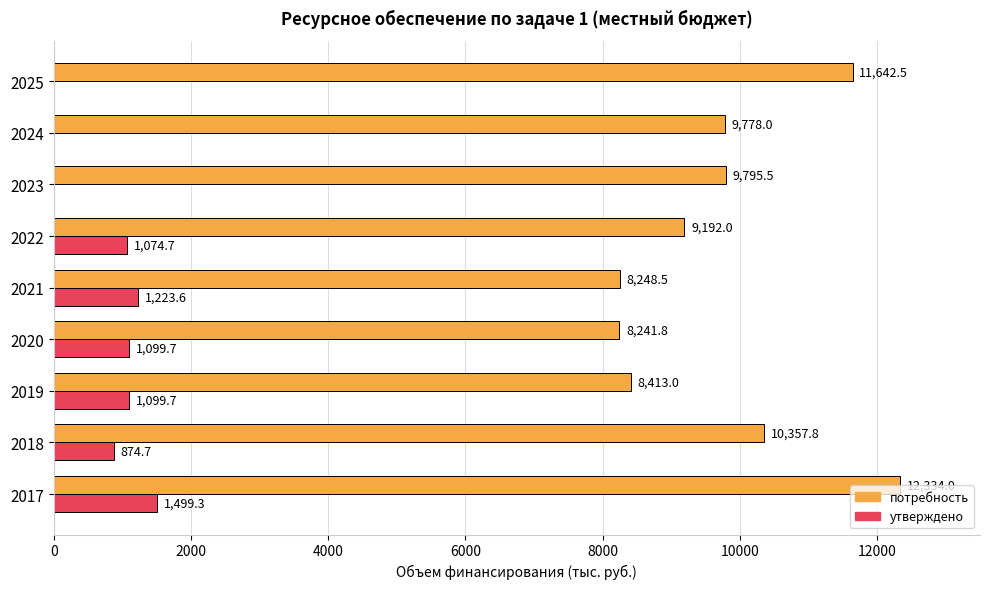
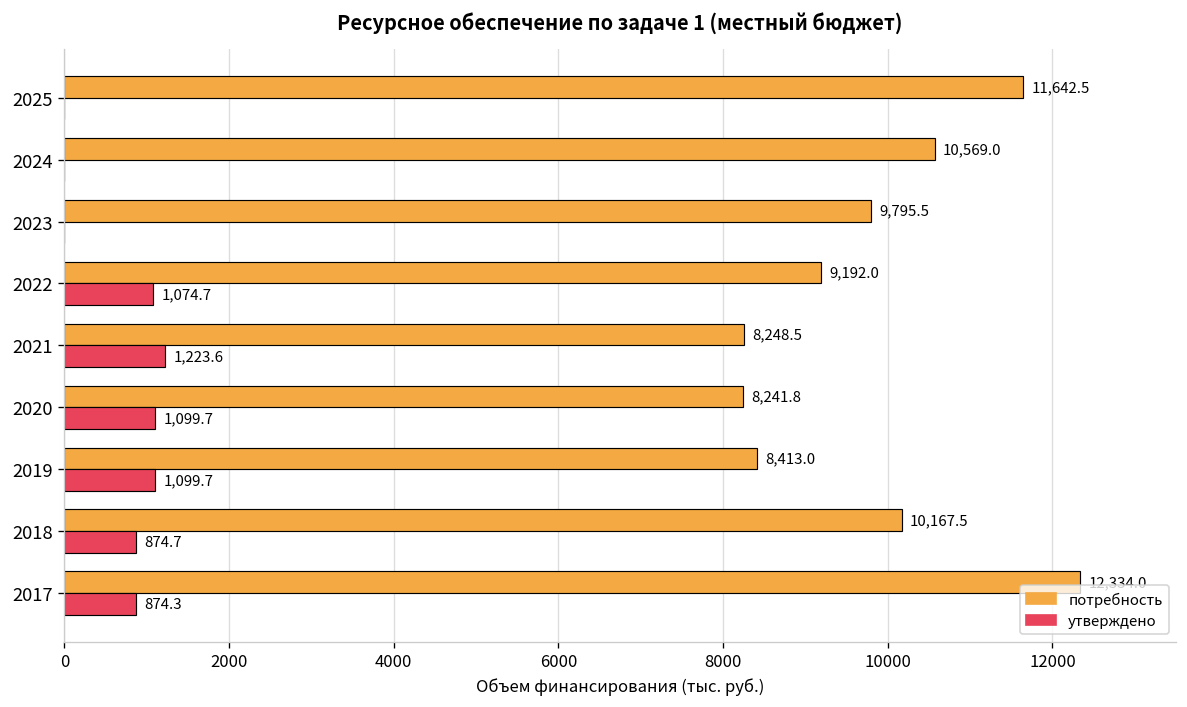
  {
    "потребность": {
      "2025": "11,642.5",
-     "2024": "9,778.0",
+     "2024": "10,569.0",
      "2023": "9,795.5",
      "2022": "9,192.0",
      "2021": "8,248.5",
      "2020": "8,241.8",
      "2019": "8,413.0",
-     "2018": "10,357.8"
+     "2018": "10,167.5"
    },
    "утверждено": {
      "2022": "1,074.7",
      "2021": "1,223.6",
      "2020": "1,099.7",
      "2019": "1,099.7",
      "2018": "874.7",
-     "2017": "1,499.3"
+     "2017": "874.3"
    }
  }
